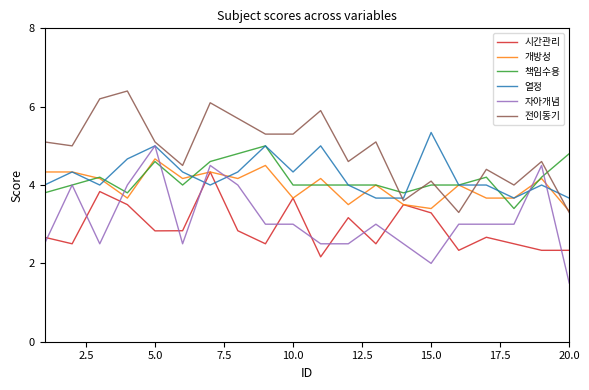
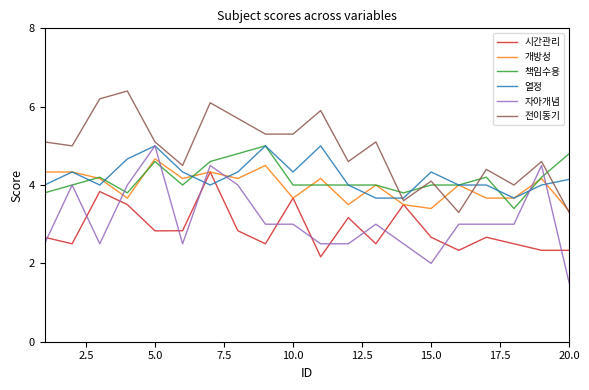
  {
    "시간관리": {
      "5.0": 2.8,
-     "15.0": 3.3,
+     "15.0": 2.7,
      "20.0": 2.3
    },
    "개방성": {
      "5.0": 4.7,
      "15.0": 3.4
    },
    "책임수용": {
      "5.0": 4.6,
      "10.0": 4.0,
      "15.0": 4.0,
      "20.0": 4.8
    },
    "열정": {
      "10.0": 4.3,
-     "15.0": 5.3,
-     "20.0": 3.7
+     "15.0": 4.3,
+     "20.0": 4.1
    },
    "자아개념": {
      "10.0": 3.0,
      "15.0": 2.0,
      "20.0": 1.5
    },
    "전이동기": {
      "5.0": 5.1,
      "10.0": 5.3,
      "15.0": 4.1
    }
  }
